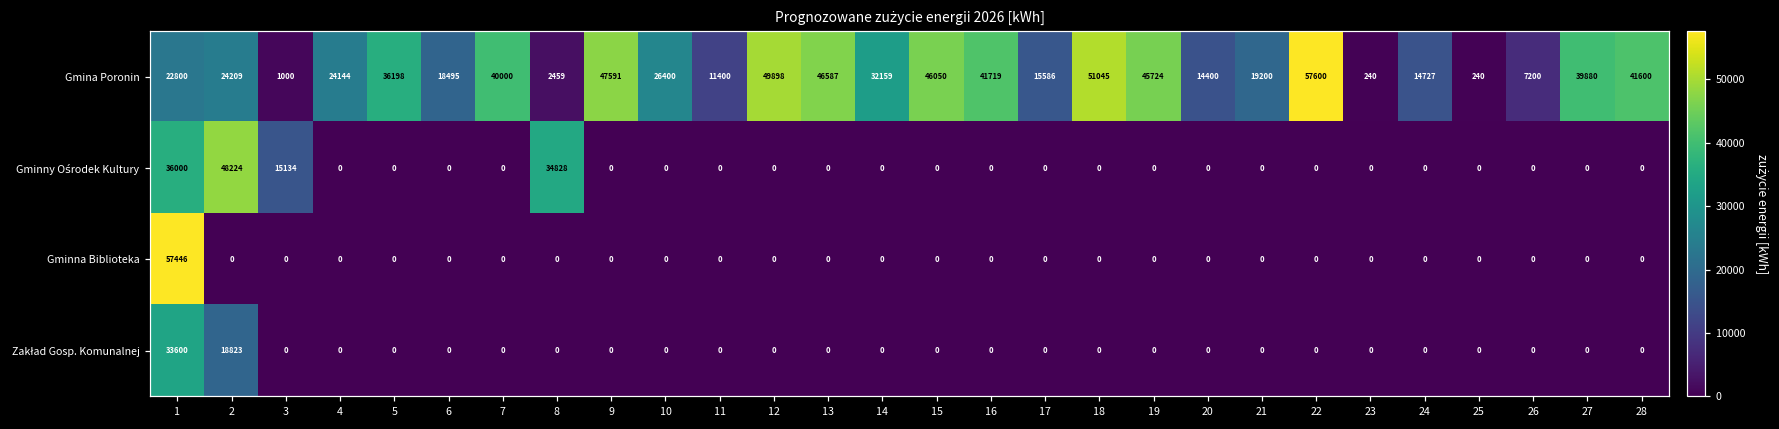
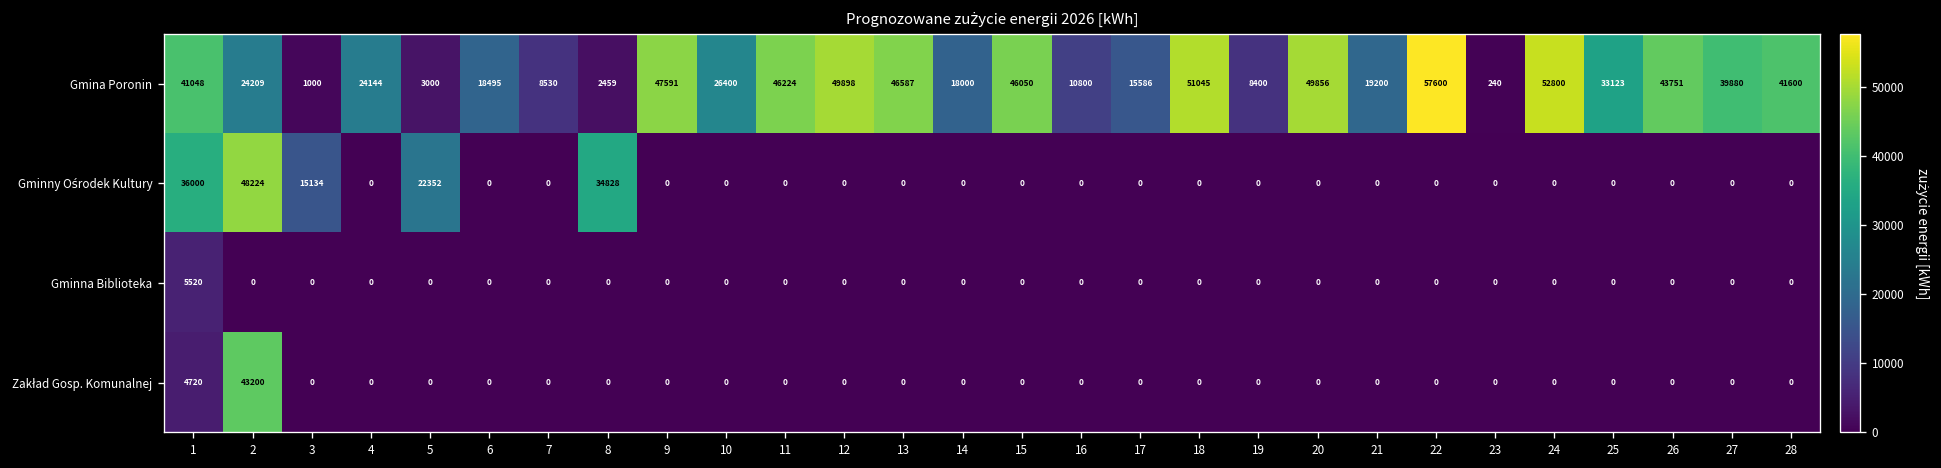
  {
    "Gmina Poronin": {
-     "1": 22800,
+     "1": 41048,
      "2": 24209,
      "3": 1000,
      "4": 24144,
-     "5": 36198,
+     "5": 3000,
      "6": 18495,
-     "7": 40000,
+     "7": 8530,
      "8": 2459,
      "9": 47591,
      "10": 26400,
-     "11": 11400,
+     "11": 46224,
      "12": 49898,
      "13": 46587,
-     "14": 32159,
+     "14": 18000,
      "15": 46050,
-     "16": 41719,
+     "16": 10800,
      "17": 15586,
      "18": 51045,
-     "19": 45724,
-     "20": 14400,
+     "19": 8400,
+     "20": 49856,
      "21": 19200,
      "22": 57600,
      "23": 240,
-     "24": 14727,
-     "25": 240,
-     "26": 7200,
+     "24": 52800,
+     "25": 33123,
+     "26": 43751,
      "27": 39880,
      "28": 41600
    },
    "Gminny Ośrodek Kultury": {
      "1": 36000,
      "2": 48224,
      "3": 15134,
      "4": 0,
-     "5": 0,
+     "5": 22352,
      "6": 0,
      "7": 0,
      "8": 34828,
      "9": 0,
      "10": 0,
      "11": 0,
      "12": 0,
      "13": 0,
      "14": 0,
      "15": 0,
      "16": 0,
      "17": 0,
      "18": 0,
      "19": 0,
      "20": 0,
      "21": 0,
      "22": 0,
      "23": 0,
      "24": 0,
      "25": 0,
      "26": 0,
      "27": 0,
      "28": 0
    },
    "Gminna Biblioteka": {
-     "1": 57446,
+     "1": 5520,
      "2": 0,
      "3": 0,
      "4": 0,
      "5": 0,
      "6": 0,
      "7": 0,
      "8": 0,
      "9": 0,
      "10": 0,
      "11": 0,
      "12": 0,
      "13": 0,
      "14": 0,
      "15": 0,
      "16": 0,
      "17": 0,
      "18": 0,
      "19": 0,
      "20": 0,
      "21": 0,
      "22": 0,
      "23": 0,
      "24": 0,
      "25": 0,
      "26": 0,
      "27": 0,
      "28": 0
    },
    "Zakład Gosp. Komunalnej": {
-     "1": 33600,
-     "2": 18823,
+     "1": 4720,
+     "2": 43200,
      "3": 0,
      "4": 0,
      "5": 0,
      "6": 0,
      "7": 0,
      "8": 0,
      "9": 0,
      "10": 0,
      "11": 0,
      "12": 0,
      "13": 0,
      "14": 0,
      "15": 0,
      "16": 0,
      "17": 0,
      "18": 0,
      "19": 0,
      "20": 0,
      "21": 0,
      "22": 0,
      "23": 0,
      "24": 0,
      "25": 0,
      "26": 0,
      "27": 0,
      "28": 0
    }
  }
